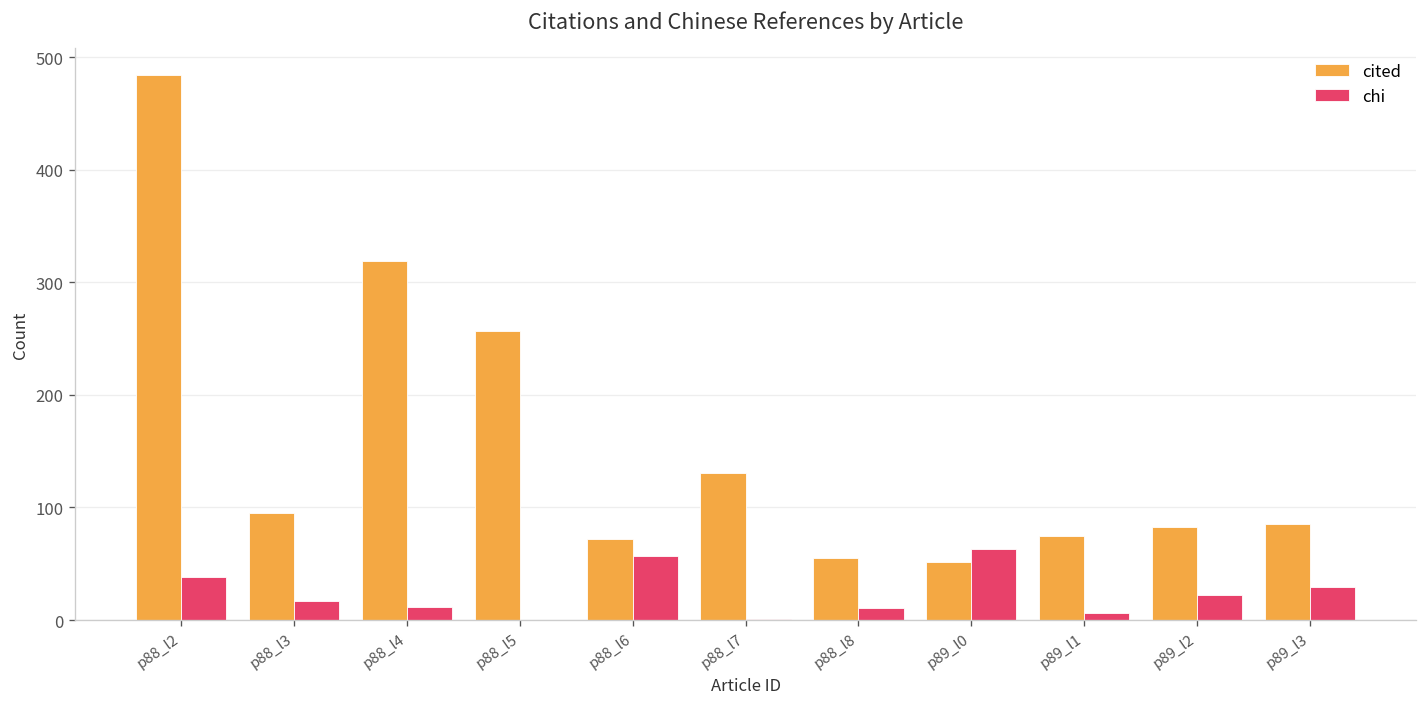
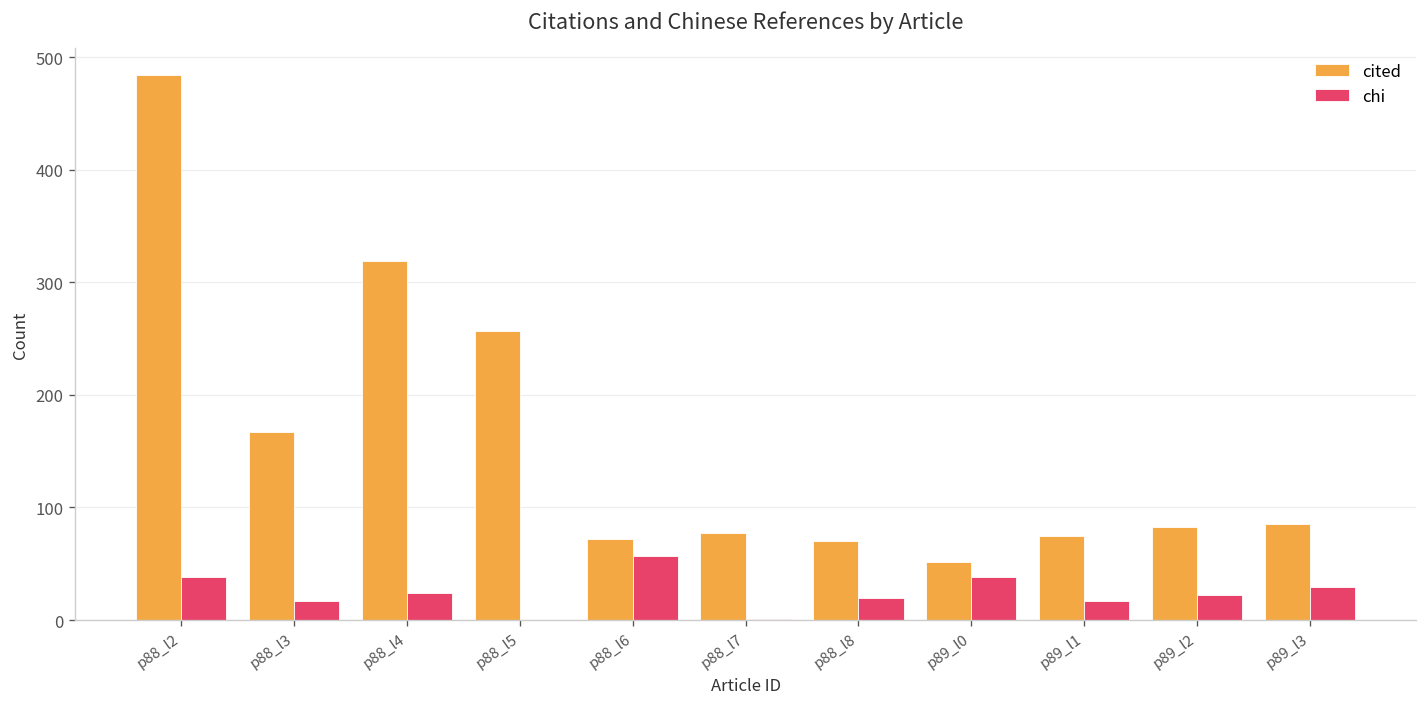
  {
    "cited": {
      "p88_l2": 480,
-     "p88_l3": 100,
+     "p88_l3": 170,
      "p88_l4": 320,
      "p88_l5": 260,
      "p88_l6": 70,
-     "p88_l7": 130,
-     "p88_l8": 60,
+     "p88_l7": 80,
+     "p88_l8": 70,
      "p89_l0": 50,
      "p89_l1": 80,
      "p89_l2": 80,
      "p89_l3": 90
    },
    "chi": {
      "p88_l2": 40,
      "p88_l3": 20,
-     "p88_l4": 10,
+     "p88_l4": 20,
      "p88_l5": 0,
      "p88_l6": 60,
-     "p88_l8": 10,
-     "p89_l0": 60,
-     "p89_l1": 10,
+     "p88_l8": 20,
+     "p89_l0": 40,
+     "p89_l1": 20,
      "p89_l2": 20,
      "p89_l3": 30
    }
  }
